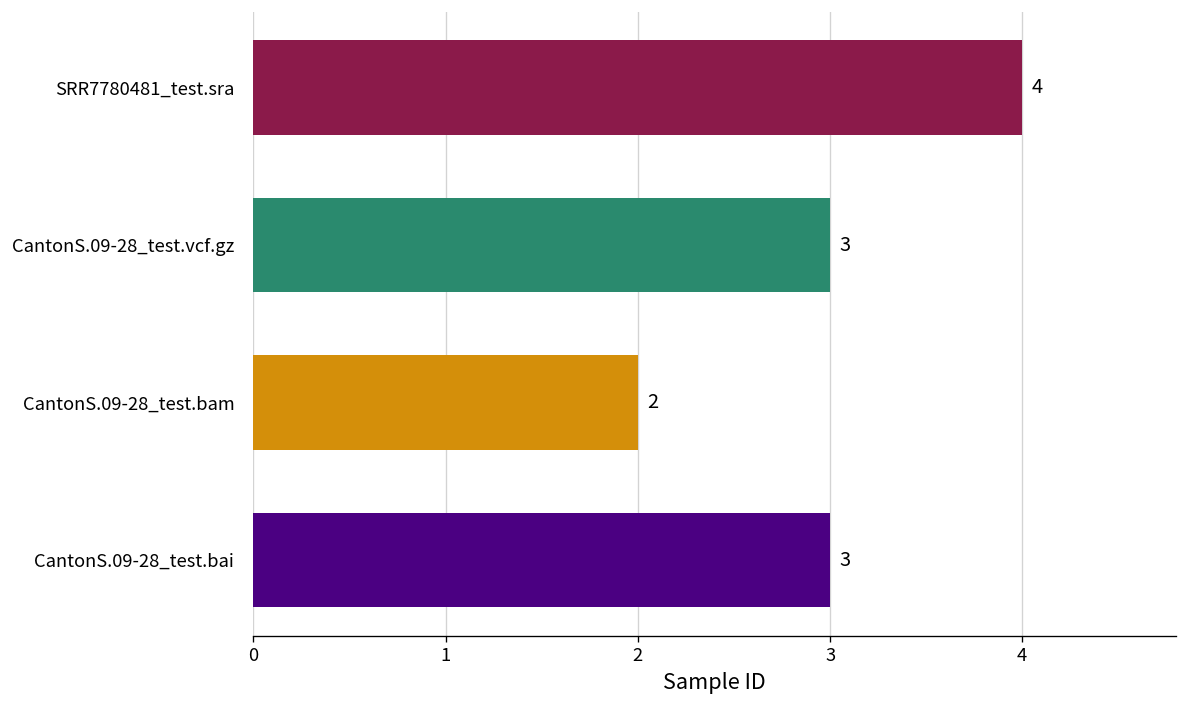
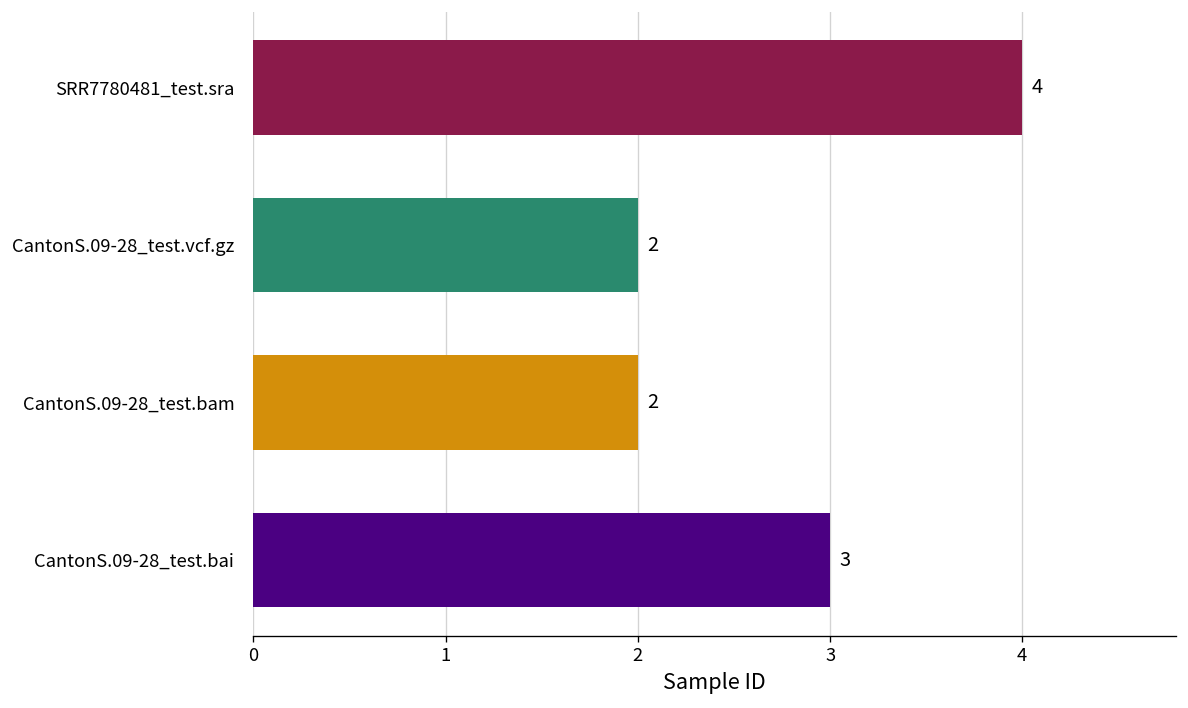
  {
    "SRR7780481_test.sra": 4,
-   "CantonS.09-28_test.vcf.gz": 3,
+   "CantonS.09-28_test.vcf.gz": 2,
    "CantonS.09-28_test.bam": 2,
    "CantonS.09-28_test.bai": 3
  }
